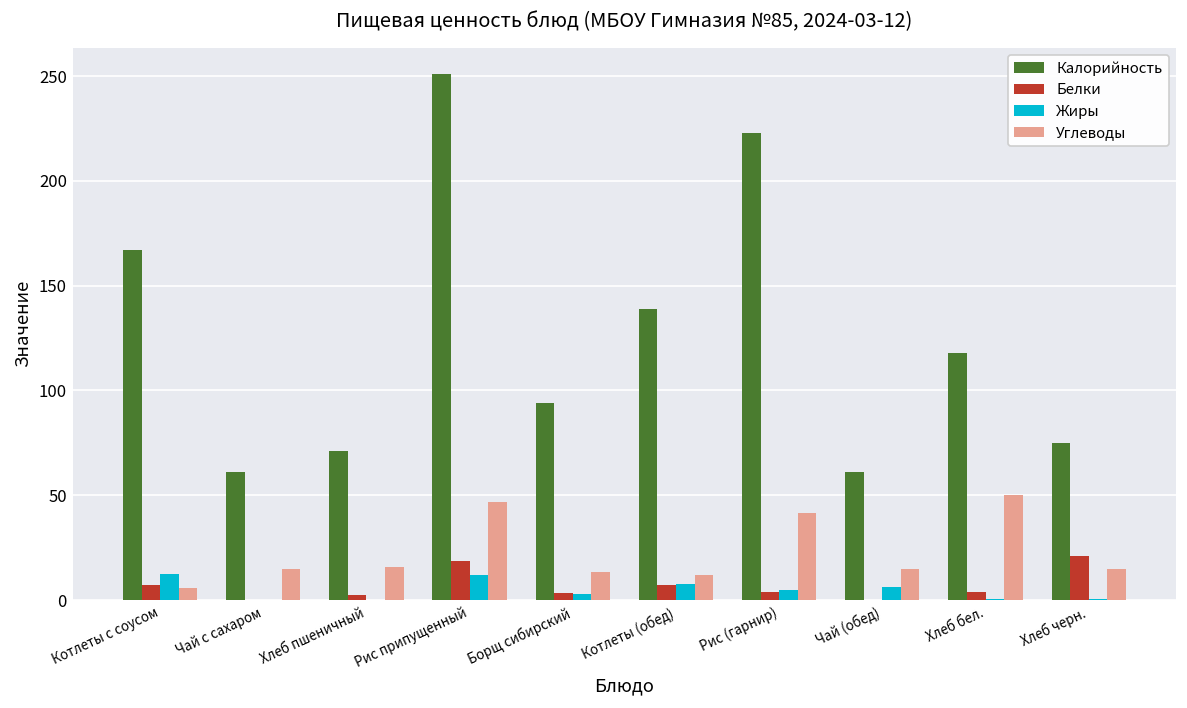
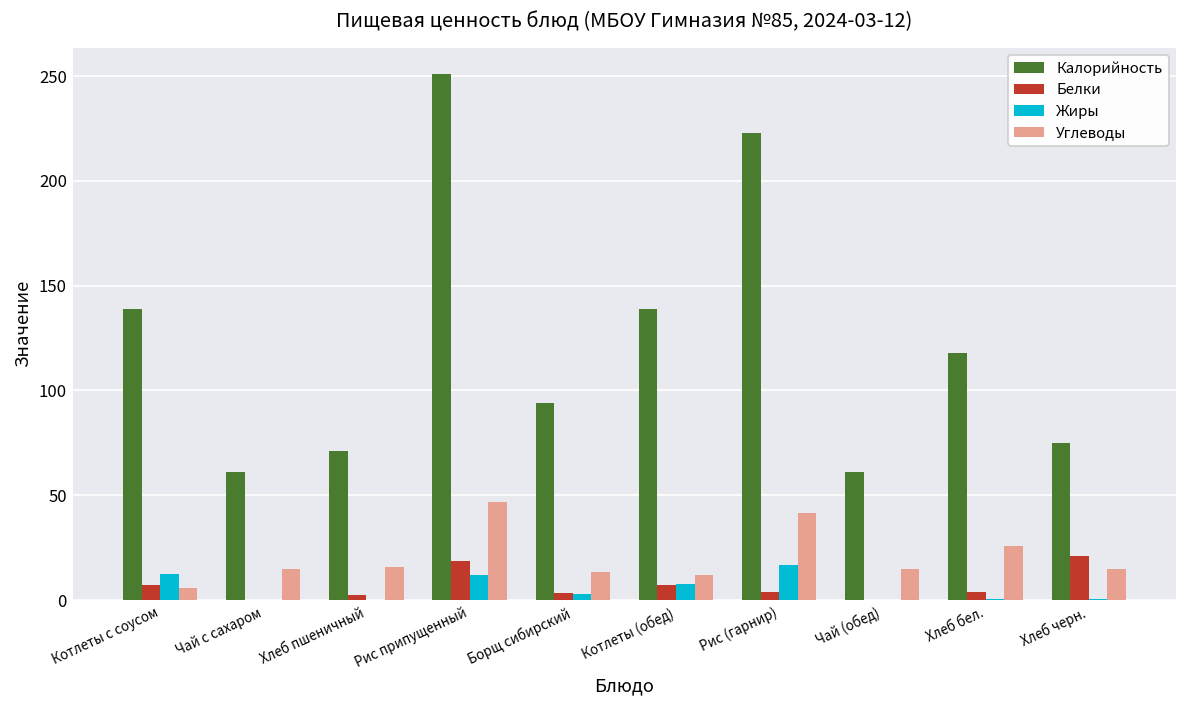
  {
    "Калорийность": {
-     "Котлеты с соусом": 167,
+     "Котлеты с соусом": 139,
      "Чай с сахаром": 61,
      "Хлеб пшеничный": 71,
      "Рис припущенный": 251,
      "Борщ сибирский": 94,
      "Котлеты (обед)": 139,
      "Рис (гарнир)": 223,
      "Чай (обед)": 61,
      "Хлеб бел.": 118,
      "Хлеб черн.": 75
    },
    "Белки": {
      "Котлеты с соусом": 7,
      "Хлеб пшеничный": 2,
      "Рис припущенный": 19,
      "Борщ сибирский": 3,
      "Котлеты (обед)": 7,
      "Рис (гарнир)": 4,
      "Хлеб бел.": 4,
      "Хлеб черн.": 21
    },
    "Жиры": {
      "Котлеты с соусом": 12,
      "Рис припущенный": 12,
      "Борщ сибирский": 3,
      "Котлеты (обед)": 8,
-     "Рис (гарнир)": 5,
-     "Чай (обед)": 6
+     "Рис (гарнир)": 17,
+     "Чай (обед)": 0
    },
    "Углеводы": {
      "Котлеты с соусом": 6,
      "Чай с сахаром": 15,
      "Хлеб пшеничный": 16,
      "Рис припущенный": 47,
      "Борщ сибирский": 13,
      "Котлеты (обед)": 12,
      "Рис (гарнир)": 42,
      "Чай (обед)": 15,
-     "Хлеб бел.": 50,
+     "Хлеб бел.": 26,
      "Хлеб черн.": 15
    }
  }
